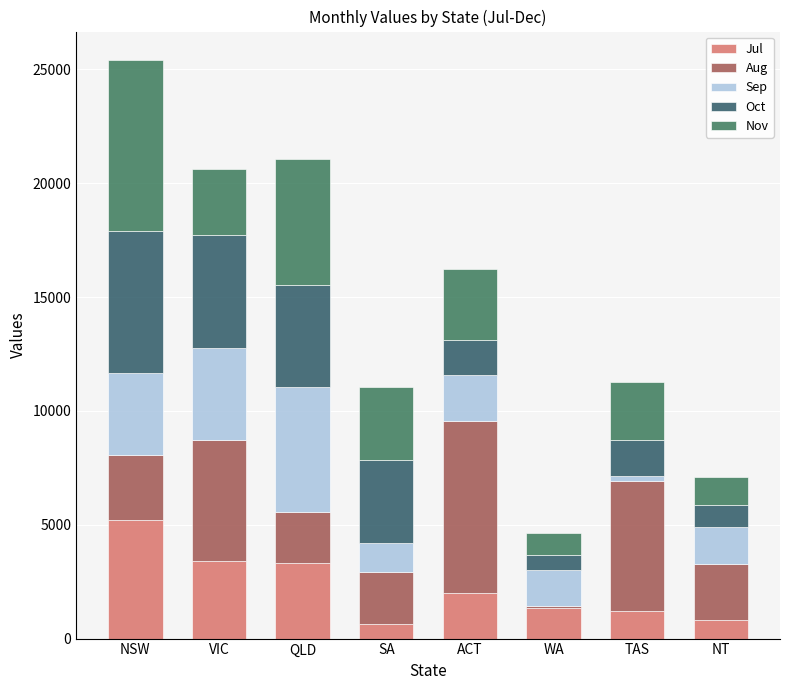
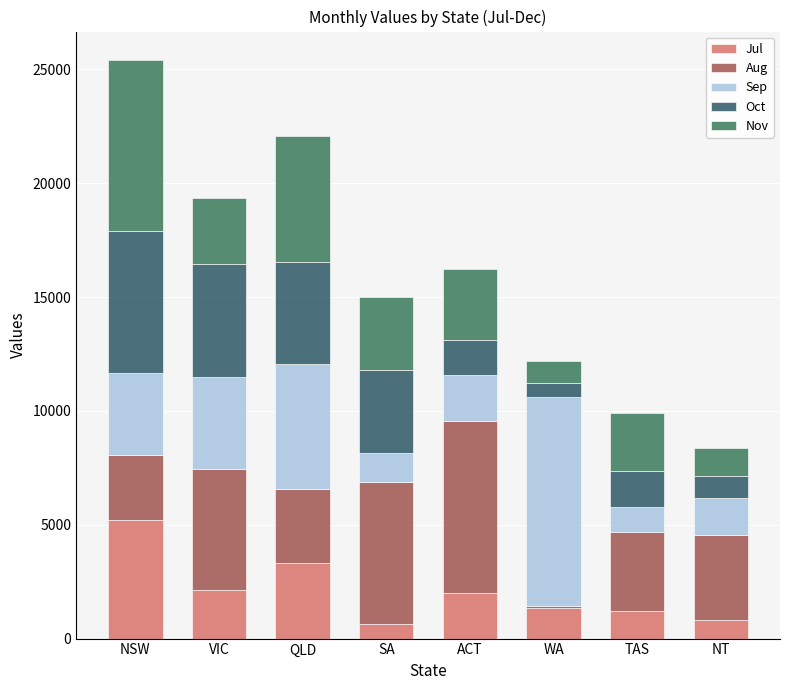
  {
    "Jul": {
      "NSW": 5200,
-     "VIC": 3400,
+     "VIC": 2100,
      "QLD": 3300,
      "SA": 700,
      "ACT": 2000,
      "WA": 1400,
      "TAS": 1200,
      "NT": 800
    },
    "Aug": {
      "NSW": 2900,
      "VIC": 5300,
-     "QLD": 2200,
-     "SA": 2300,
+     "QLD": 3300,
+     "SA": 6200,
      "ACT": 7600,
-     "TAS": 5700,
-     "NT": 2400
+     "TAS": 3500,
+     "NT": 3700
    },
    "Sep": {
      "NSW": 3600,
      "VIC": 4000,
      "QLD": 5500,
      "SA": 1300,
      "ACT": 2000,
-     "WA": 1600,
-     "TAS": 200,
+     "WA": 9100,
+     "TAS": 1100,
      "NT": 1600
    }
  }
